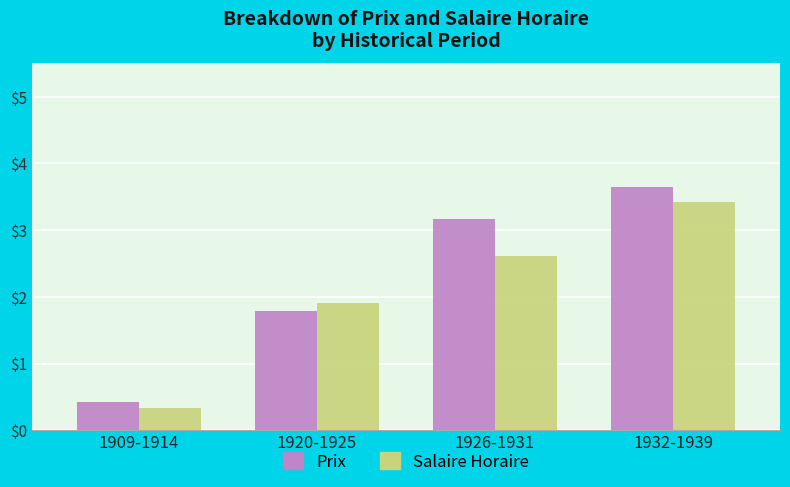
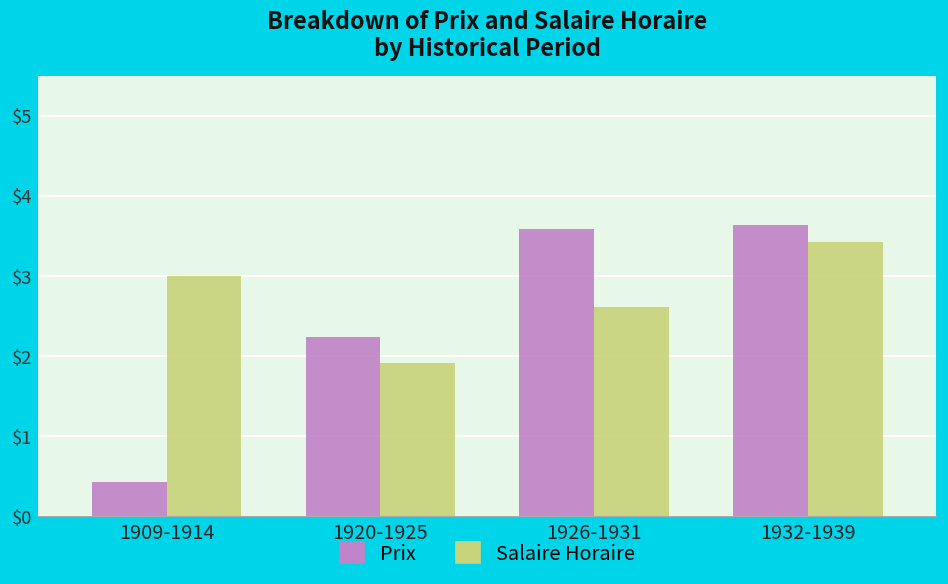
  {
    "Prix": {
      "1909-1914": "$0.4",
-     "1920-1925": "$1.8",
-     "1926-1931": "$3.2",
+     "1920-1925": "$2.2",
+     "1926-1931": "$3.6",
      "1932-1939": "$3.6"
    },
    "Salaire Horaire": {
-     "1909-1914": "$0.3",
+     "1909-1914": "$3.0",
      "1920-1925": "$1.9",
      "1926-1931": "$2.6",
      "1932-1939": "$3.4"
    }
  }
